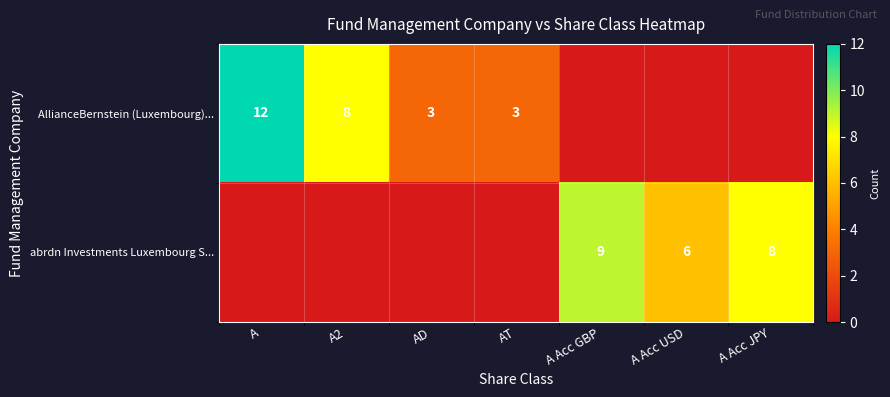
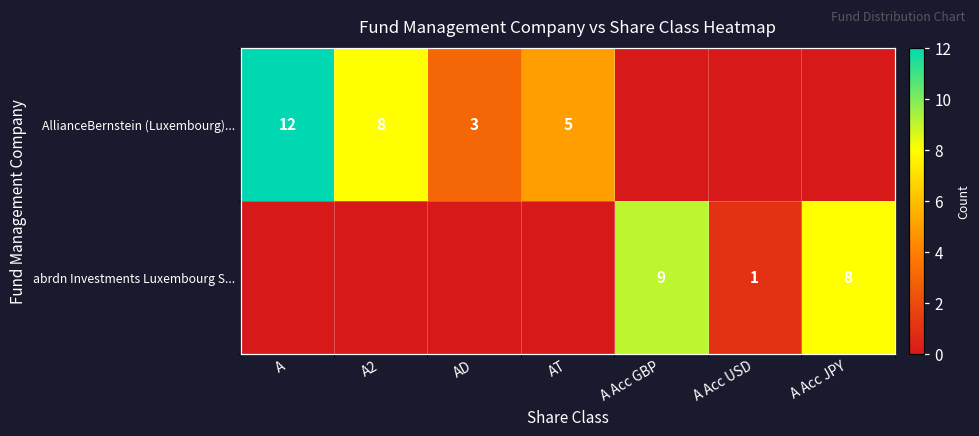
  {
    "AllianceBernstein (Luxembourg)...": {
      "A": 12,
      "A2": 8,
      "AD": 3,
-     "AT": 3
+     "AT": 5
    },
    "abrdn Investments Luxembourg S...": {
      "A Acc GBP": 9,
-     "A Acc USD": 6,
+     "A Acc USD": 1,
      "A Acc JPY": 8
    }
  }
